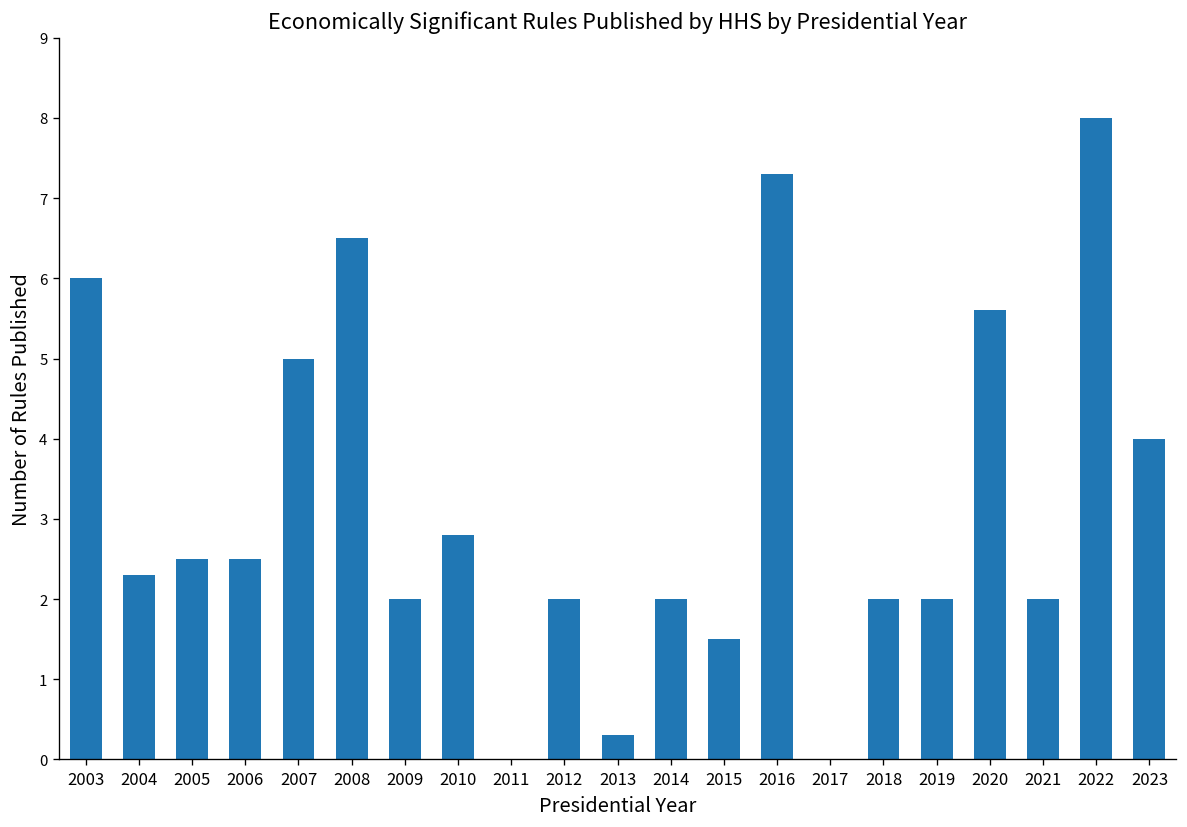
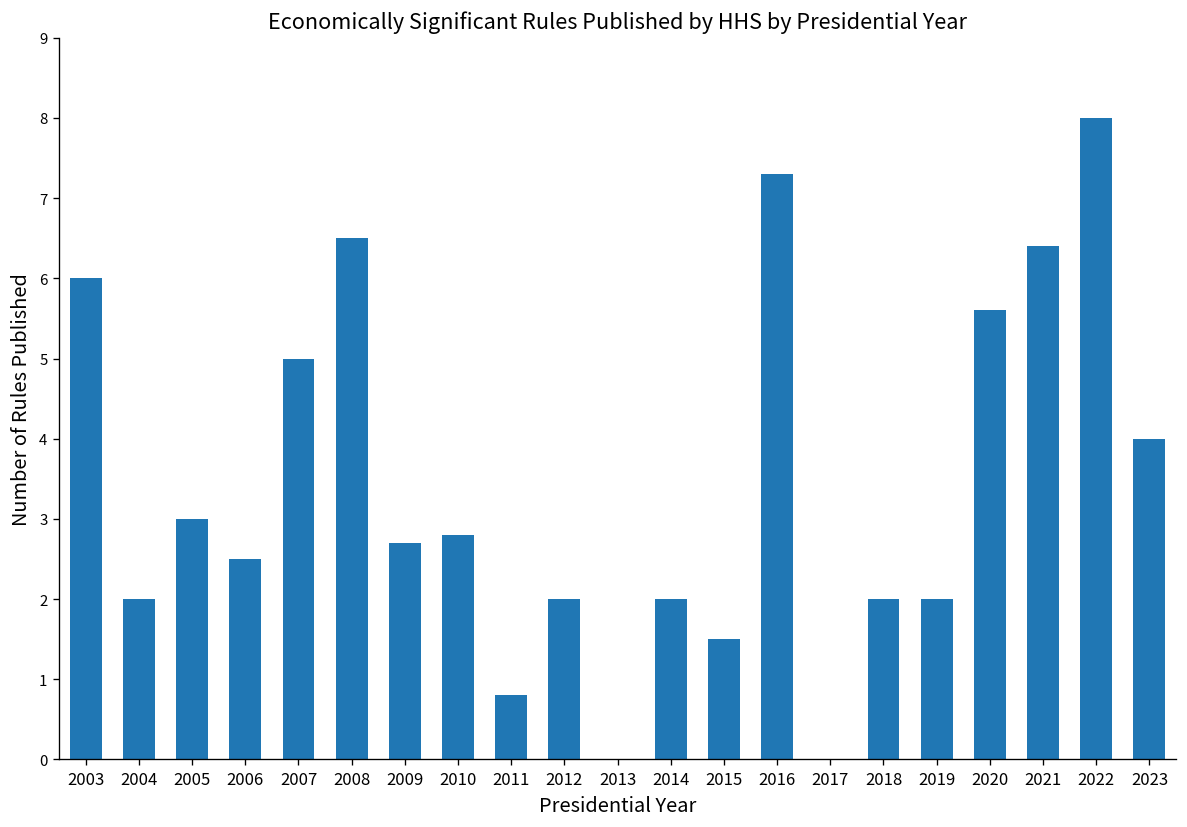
  {
    "2003": 6.0,
-   "2004": 2.3,
-   "2005": 2.5,
+   "2004": 2.0,
+   "2005": 3.0,
    "2006": 2.5,
    "2007": 5.0,
    "2008": 6.5,
-   "2009": 2.0,
+   "2009": 2.7,
    "2010": 2.8,
-   "2011": 0.0,
+   "2011": 0.8,
    "2012": 2.0,
-   "2013": 0.3,
+   "2013": 0.0,
    "2014": 2.0,
    "2015": 1.5,
    "2016": 7.3,
    "2017": 0.0,
    "2018": 2.0,
    "2019": 2.0,
    "2020": 5.6,
-   "2021": 2.0,
+   "2021": 6.4,
    "2022": 8.0,
    "2023": 4.0
  }
